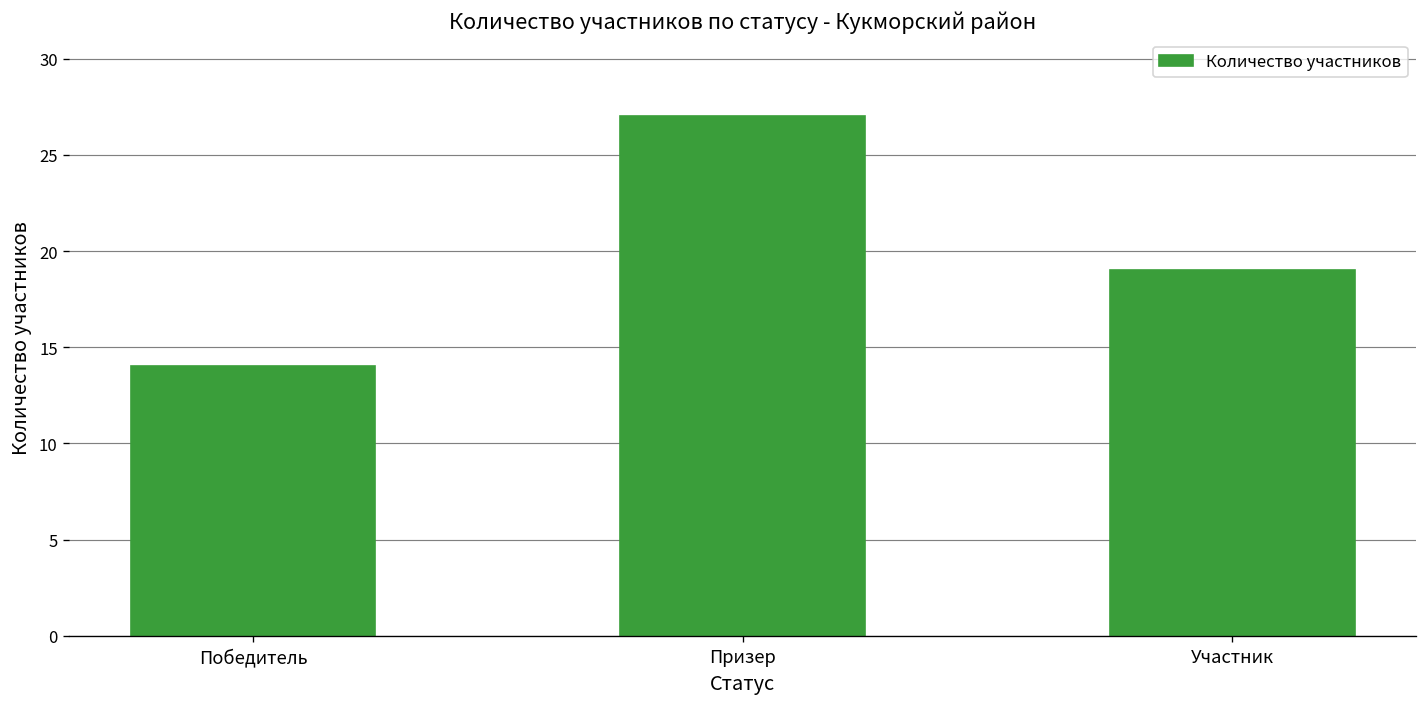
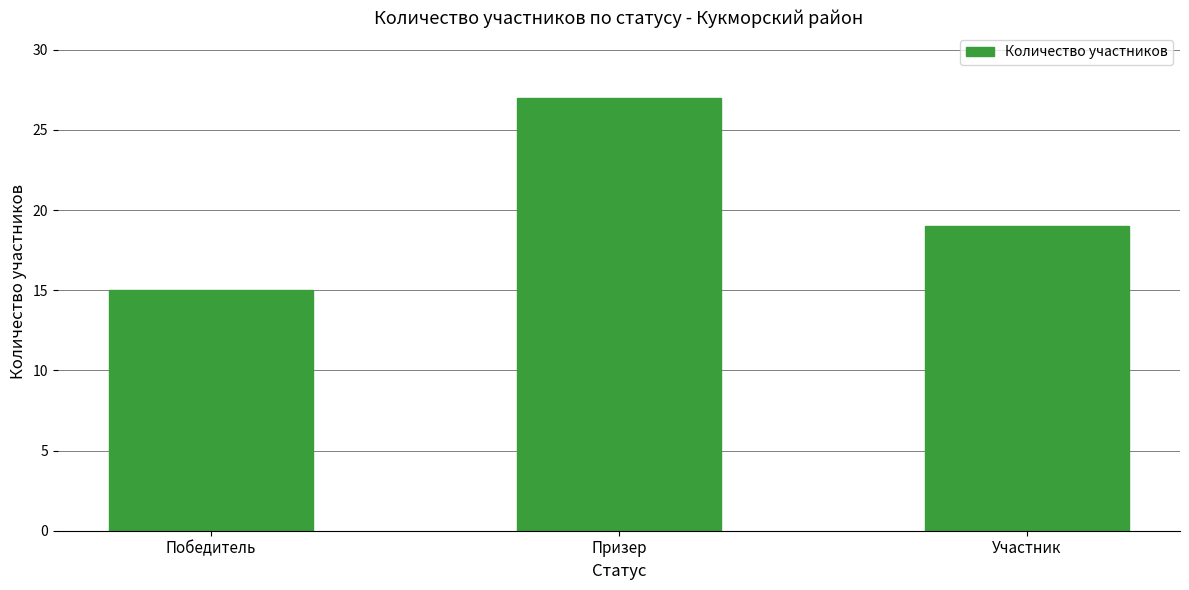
  {
-   "Победитель": 14,
+   "Победитель": 15,
    "Призер": 27,
    "Участник": 19
  }
